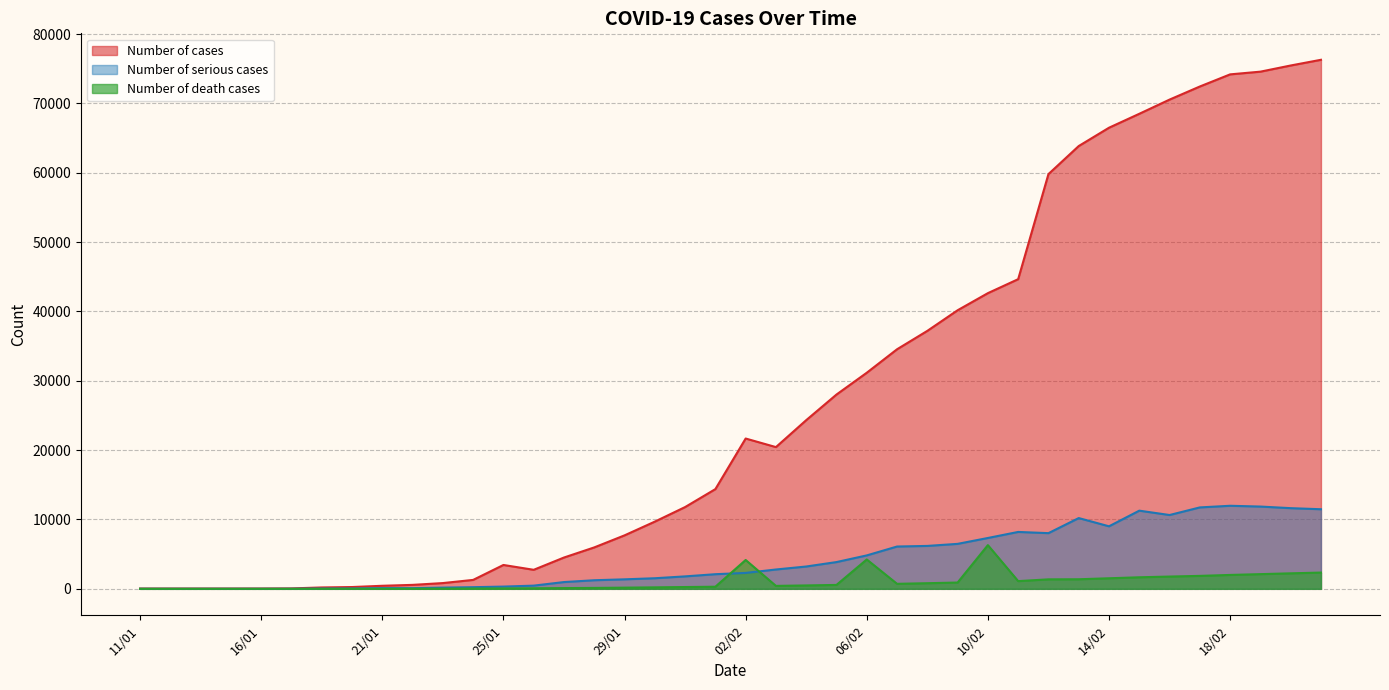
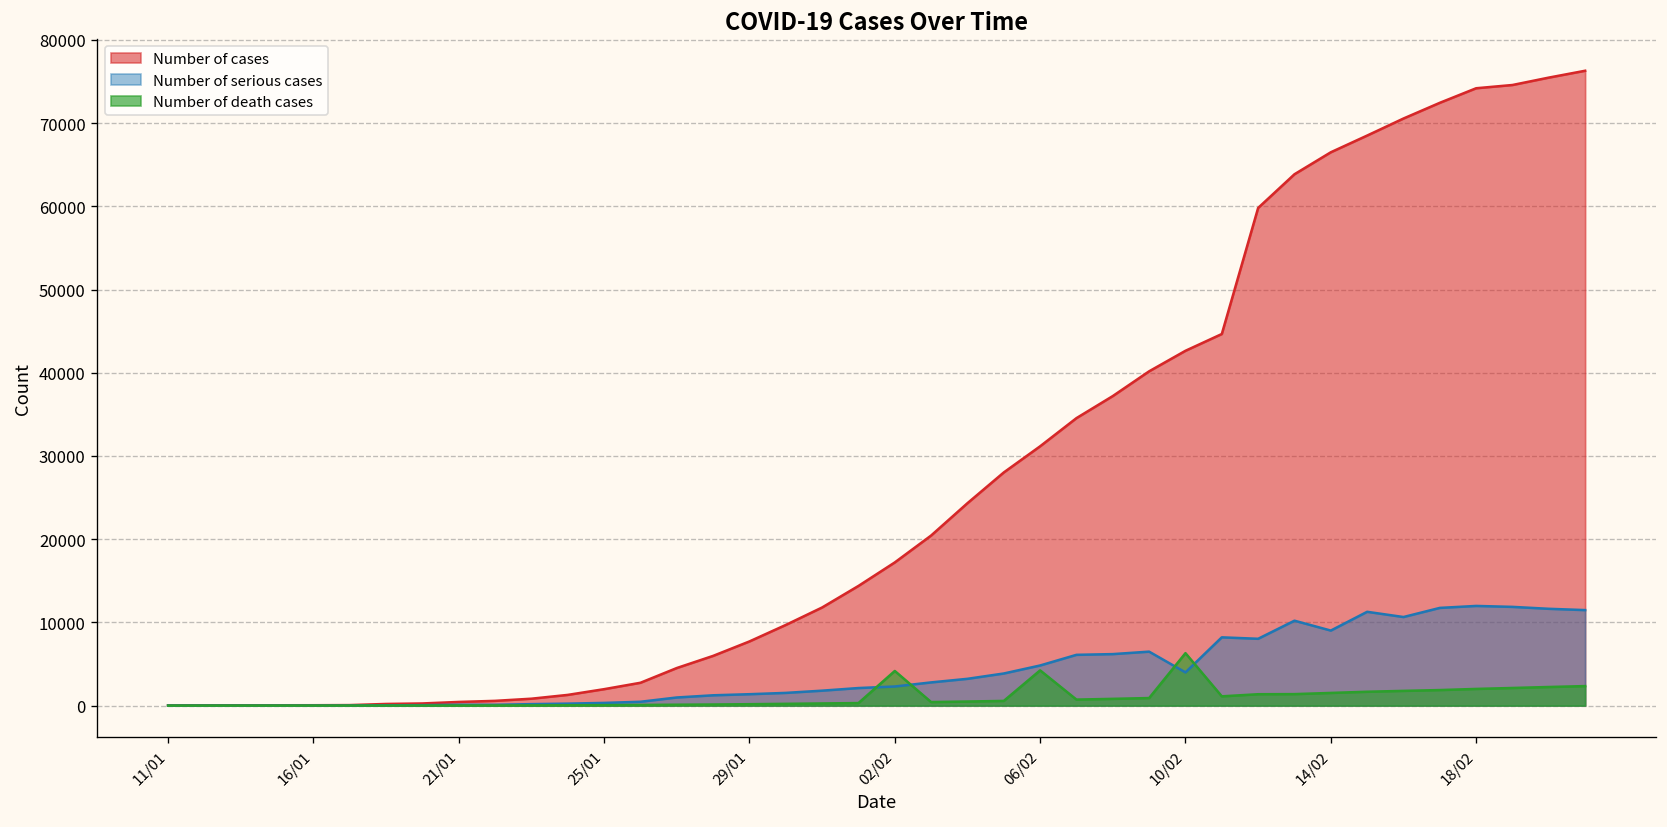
  {
    "Number of cases": {
-     "25/01": 3000,
+     "25/01": 2000,
      "29/01": 8000,
-     "02/02": 22000,
+     "02/02": 17000,
      "06/02": 31000,
      "10/02": 43000,
      "14/02": 66000,
      "18/02": 74000
    },
    "Number of serious cases": {
      "29/01": 1000,
      "02/02": 2000,
      "06/02": 5000,
-     "10/02": 7000,
+     "10/02": 4000,
      "14/02": 9000,
      "18/02": 12000
    },
    "Number of death cases": {
      "29/01": 0,
      "02/02": 4000,
      "06/02": 4000,
      "10/02": 6000,
      "14/02": 2000,
      "18/02": 2000
    }
  }
